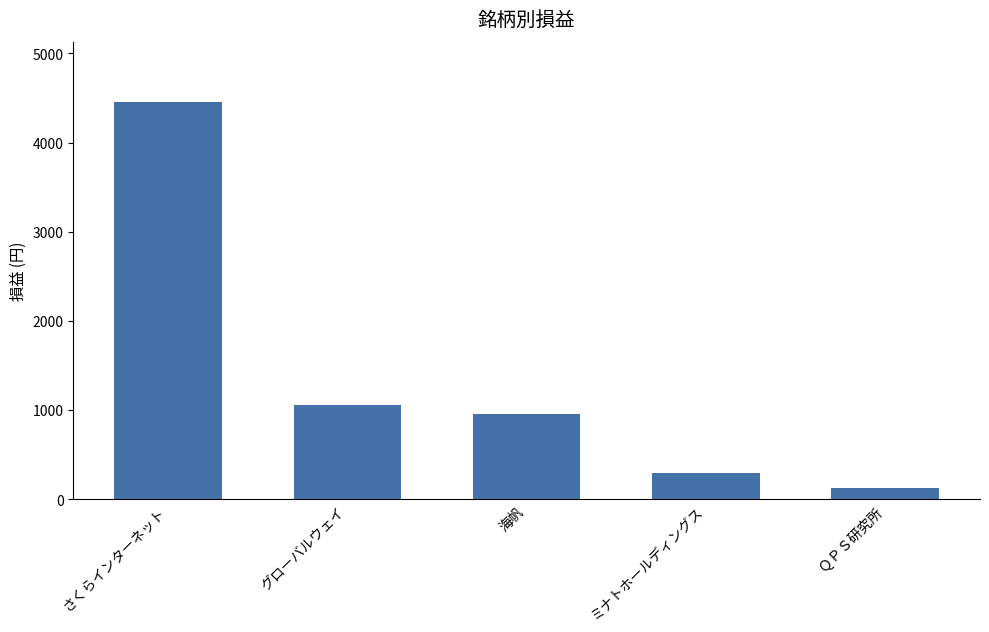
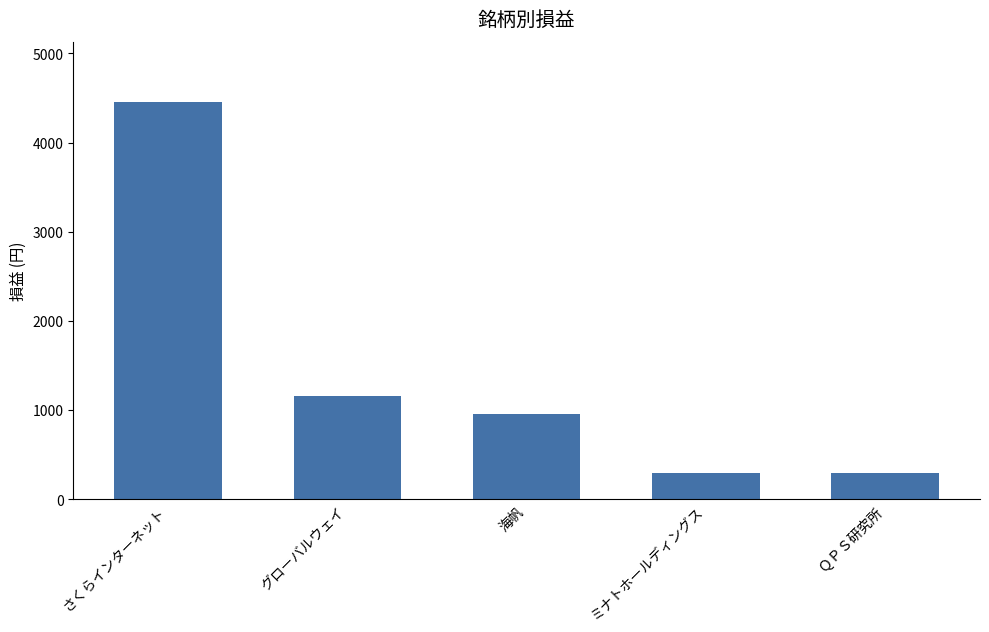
  {
    "さくらインターネット": 4500,
-   "グローバルウェイ": 1100,
+   "グローバルウェイ": 1200,
    "海帆": 1000,
    "ミナトホールディングス": 300,
-   "ＱＰＳ研究所": 100
+   "ＱＰＳ研究所": 300
  }
